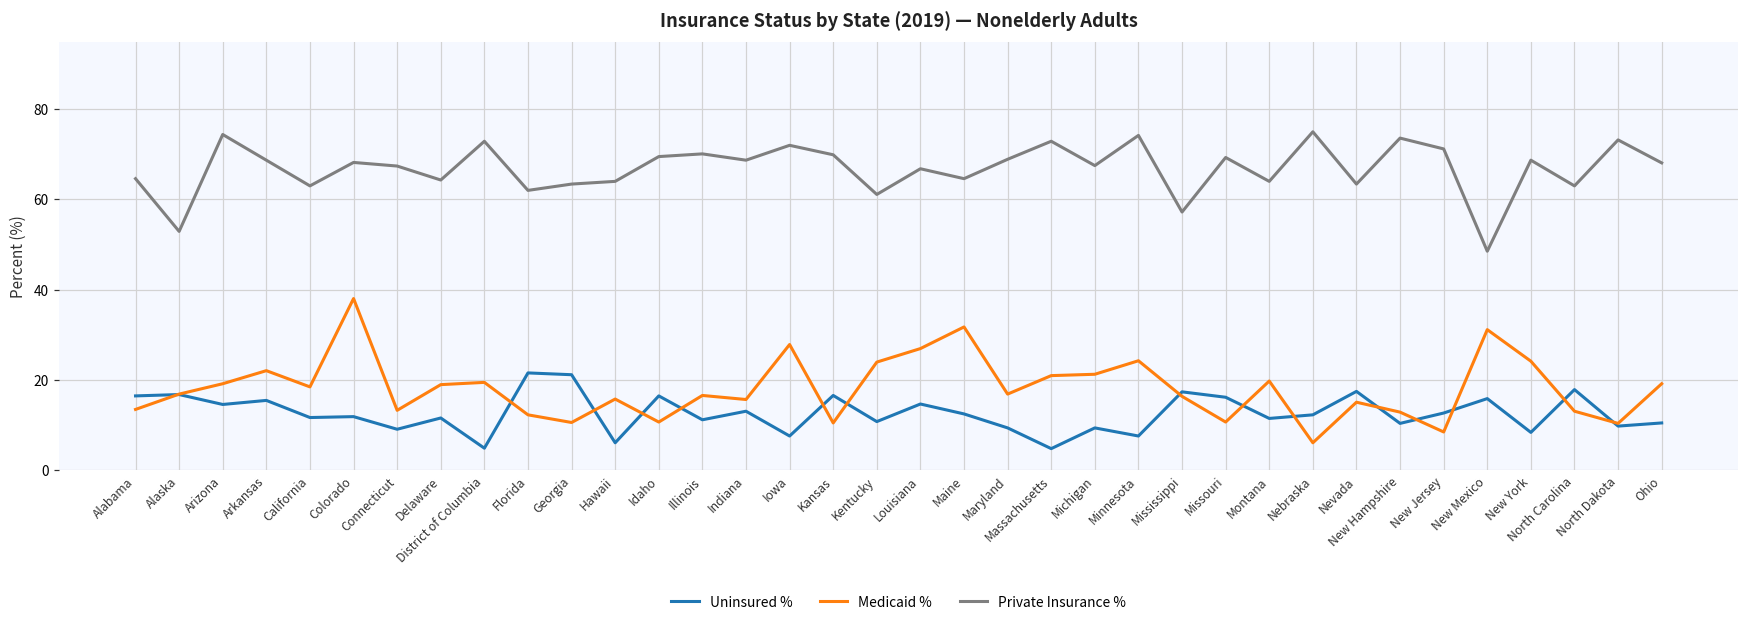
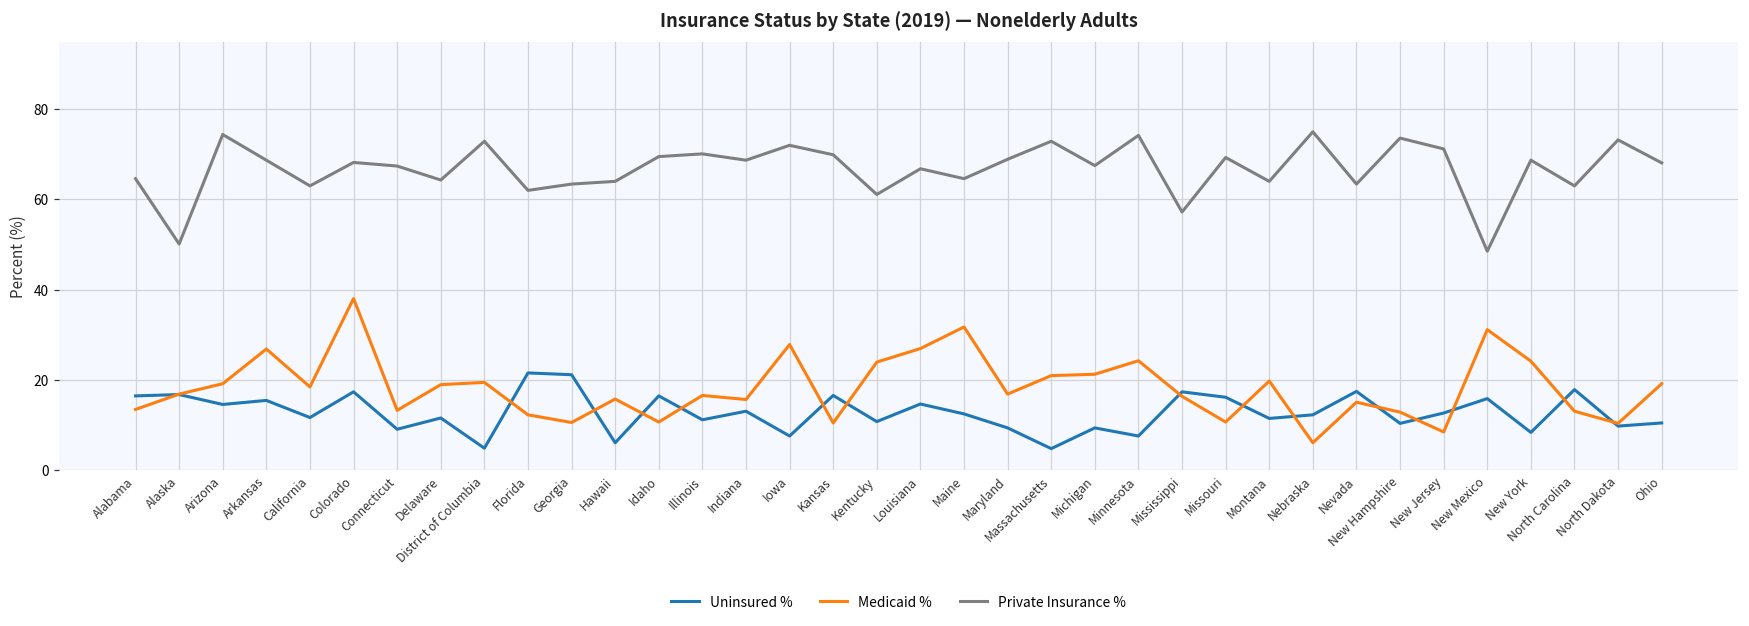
  {
    "Uninsured %": {
      "Alabama": 16,
      "Arizona": 15,
      "Arkansas": 15,
      "California": 12,
-     "Colorado": 12,
+     "Colorado": 17,
      "Connecticut": 9,
      "Delaware": 12,
      "District of Columbia": 5,
      "Florida": 22,
      "Georgia": 21,
      "Hawaii": 6,
      "Idaho": 16,
      "Illinois": 11,
      "Indiana": 13,
      "Iowa": 8,
      "Kansas": 17,
      "Kentucky": 11,
      "Louisiana": 15,
      "Maine": 12,
      "Maryland": 9,
      "Massachusetts": 5,
      "Michigan": 9,
      "Minnesota": 8,
      "Mississippi": 17,
      "Missouri": 16,
      "Montana": 11,
      "Nebraska": 12,
      "Nevada": 17,
      "New Hampshire": 10,
      "New Jersey": 13,
      "New Mexico": 16,
      "New York": 8,
      "North Carolina": 18,
      "Ohio": 10
    },
    "Medicaid %": {
      "Alabama": 13,
      "Arizona": 19,
-     "Arkansas": 22,
+     "Arkansas": 27,
      "California": 18,
      "Colorado": 38,
      "Connecticut": 13,
      "Delaware": 19,
      "District of Columbia": 19,
      "Florida": 12,
      "Georgia": 11,
      "Hawaii": 16,
      "Idaho": 11,
      "Illinois": 17,
      "Indiana": 16,
      "Iowa": 28,
      "Kansas": 10,
      "Kentucky": 24,
      "Louisiana": 27,
      "Maine": 32,
      "Maryland": 17,
      "Massachusetts": 21,
      "Michigan": 21,
      "Minnesota": 24,
      "Mississippi": 16,
      "Missouri": 11,
      "Montana": 20,
      "Nebraska": 6,
      "Nevada": 15,
      "New Hampshire": 13,
      "New Jersey": 8,
      "New Mexico": 31,
      "New York": 24,
      "North Carolina": 13,
      "Ohio": 19
    },
    "Private Insurance %": {
      "Alabama": 65,
-     "Alaska": 53,
+     "Alaska": 50,
      "Arizona": 74,
      "Arkansas": 69,
      "California": 63,
      "Colorado": 68,
      "Connecticut": 67,
      "Delaware": 64,
      "District of Columbia": 73,
      "Florida": 62,
      "Georgia": 63,
      "Hawaii": 64,
      "Idaho": 70,
      "Illinois": 70,
      "Indiana": 69,
      "Iowa": 72,
      "Kansas": 70,
      "Kentucky": 61,
      "Louisiana": 67,
      "Maine": 65,
      "Maryland": 69,
      "Massachusetts": 73,
      "Michigan": 68,
      "Minnesota": 74,
      "Mississippi": 57,
      "Missouri": 69,
      "Montana": 64,
      "Nebraska": 75,
      "Nevada": 63,
      "New Hampshire": 74,
      "New Jersey": 71,
      "New Mexico": 49,
      "New York": 69,
      "North Carolina": 63,
      "North Dakota": 73,
      "Ohio": 68
    }
  }
